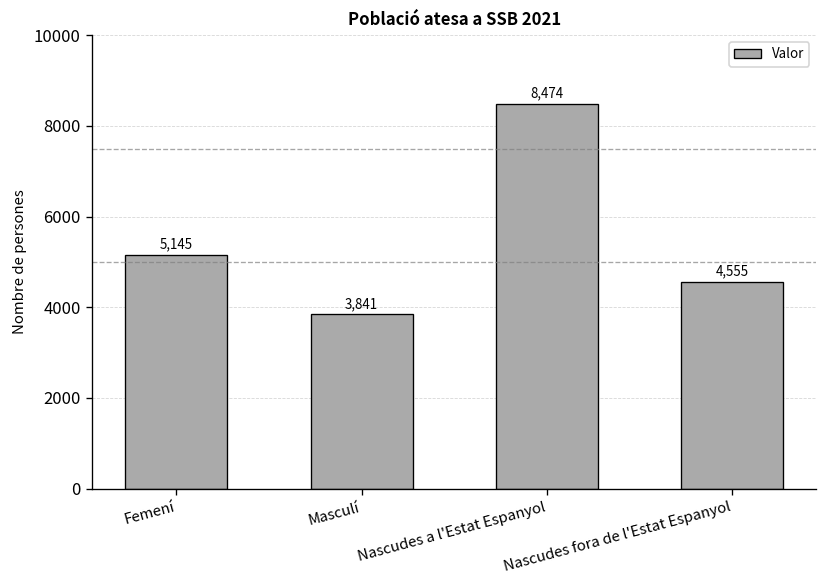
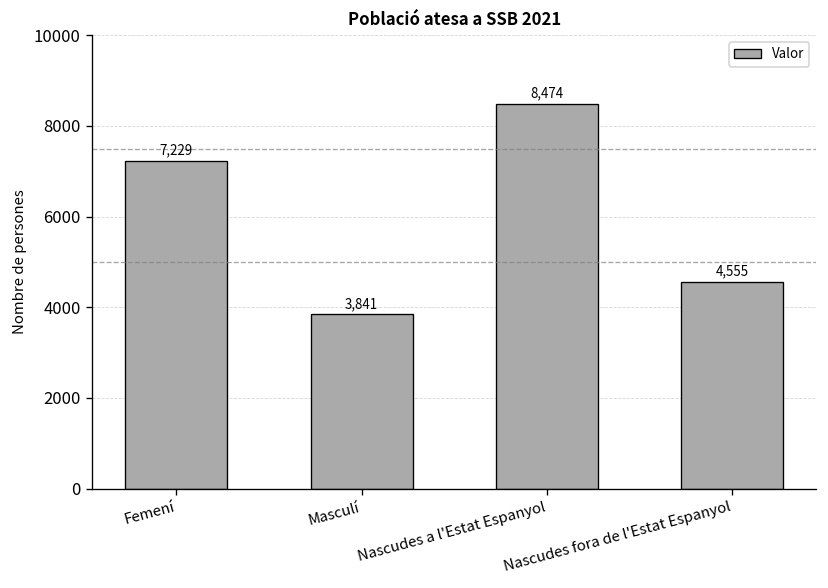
  {
-   "Femení": "5,145",
+   "Femení": "7,229",
    "Masculí": "3,841",
    "Nascudes a l'Estat Espanyol": "8,474",
    "Nascudes fora de l'Estat Espanyol": "4,555"
  }
